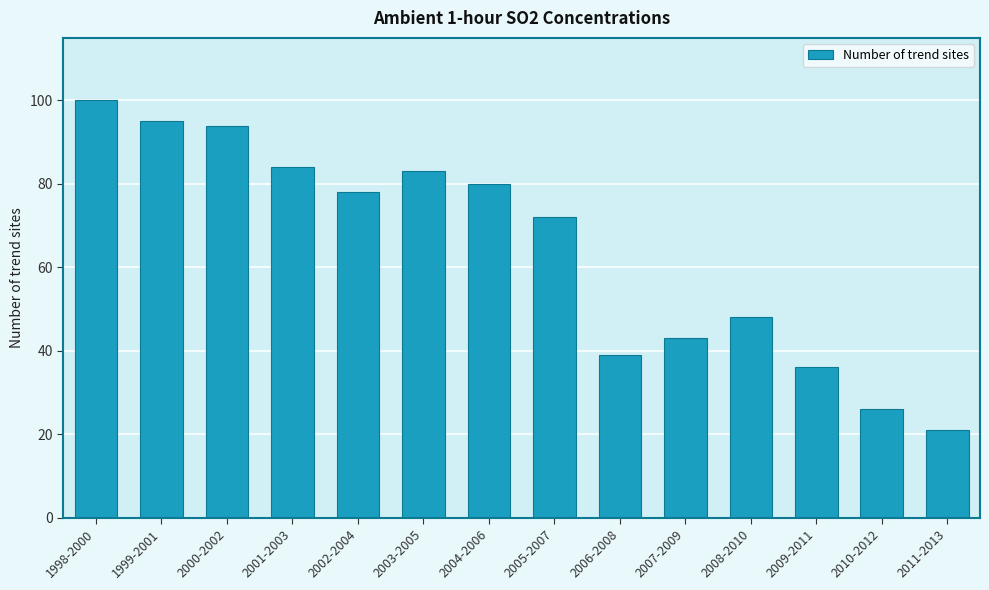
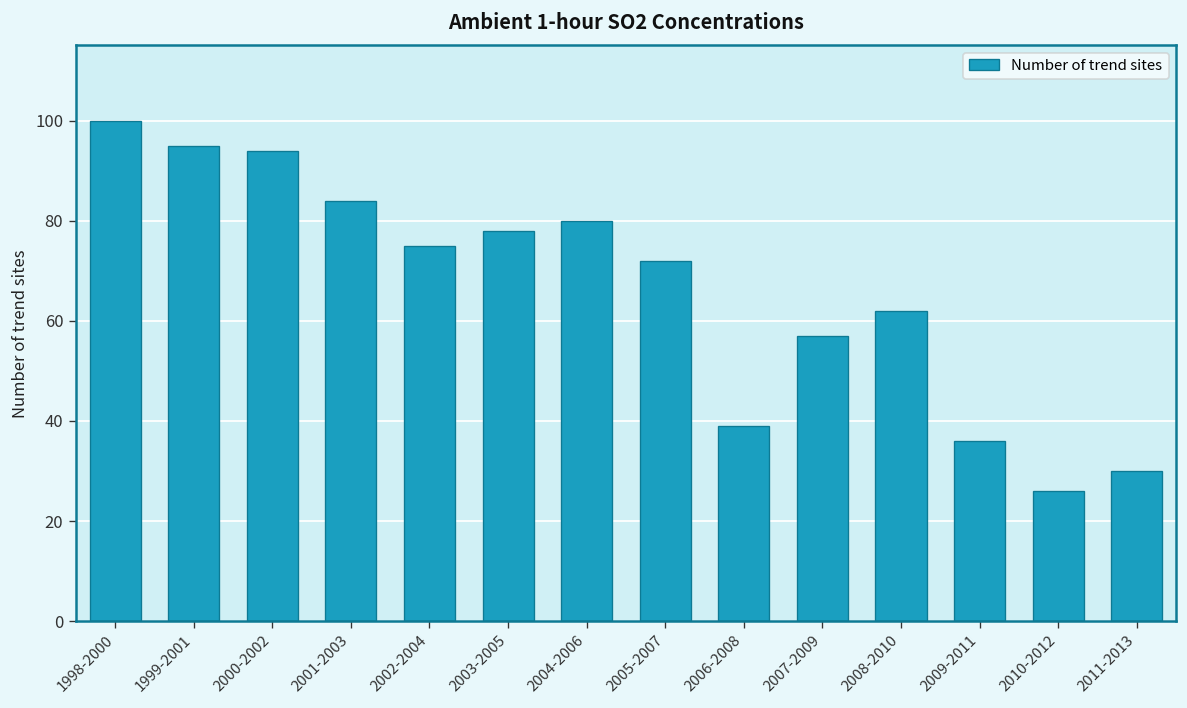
  {
    "1998-2000": 100,
    "1999-2001": 95,
    "2000-2002": 94,
    "2001-2003": 84,
-   "2002-2004": 78,
-   "2003-2005": 83,
+   "2002-2004": 75,
+   "2003-2005": 78,
    "2004-2006": 80,
    "2005-2007": 72,
    "2006-2008": 39,
-   "2007-2009": 43,
-   "2008-2010": 48,
+   "2007-2009": 57,
+   "2008-2010": 62,
    "2009-2011": 36,
    "2010-2012": 26,
-   "2011-2013": 21
+   "2011-2013": 30
  }
